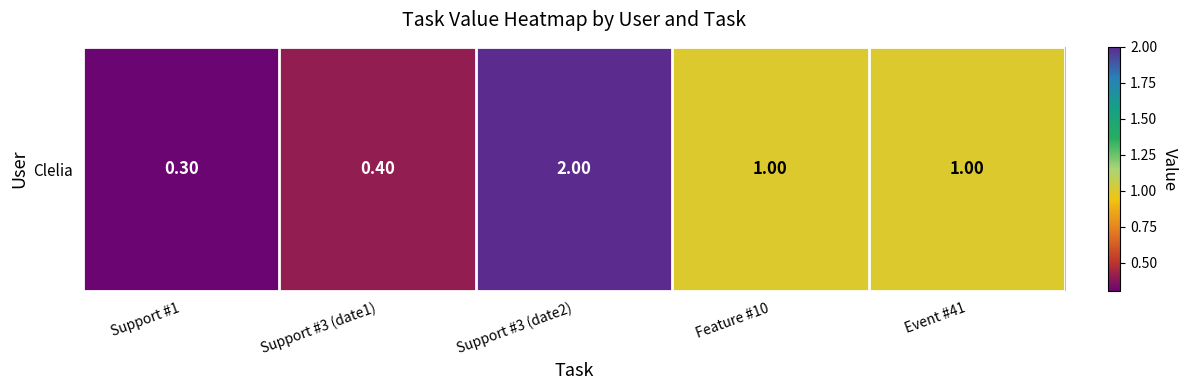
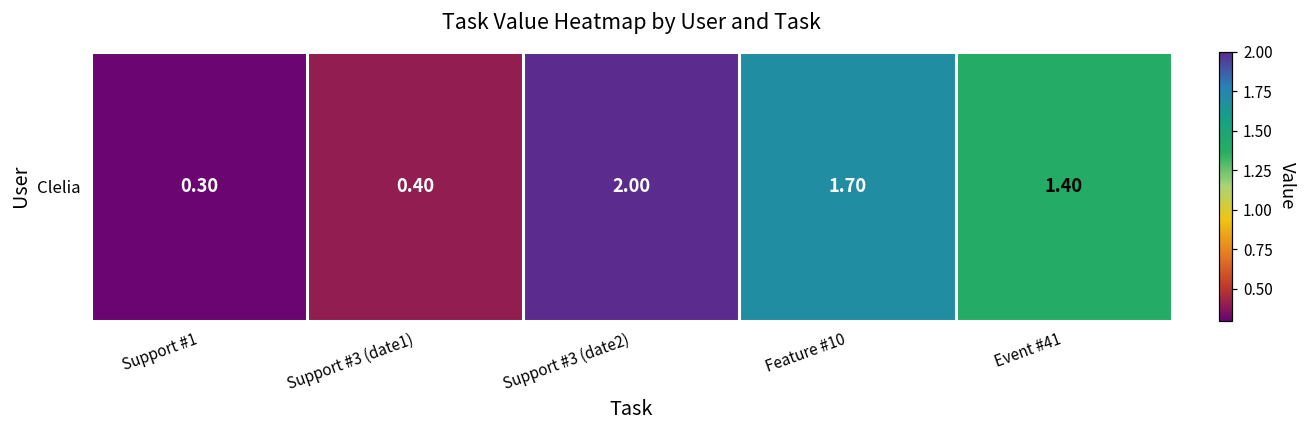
  {
    "Clelia": {
      "Support #1": 0.30,
      "Support #3 (date1)": 0.40,
      "Support #3 (date2)": 2.00,
-     "Feature #10": 1.00,
-     "Event #41": 1.00
+     "Feature #10": 1.70,
+     "Event #41": 1.40
    }
  }
